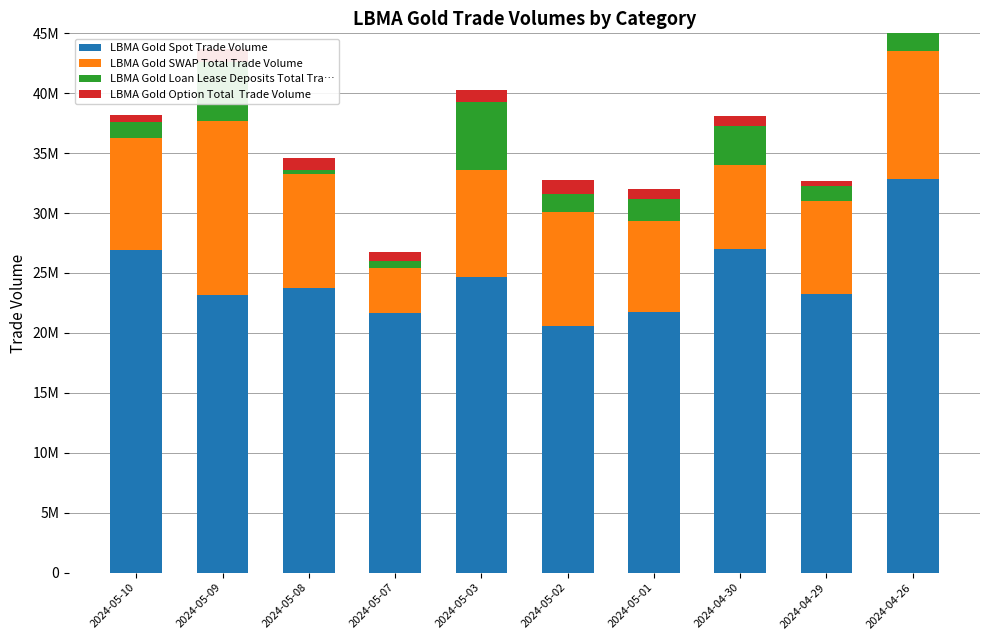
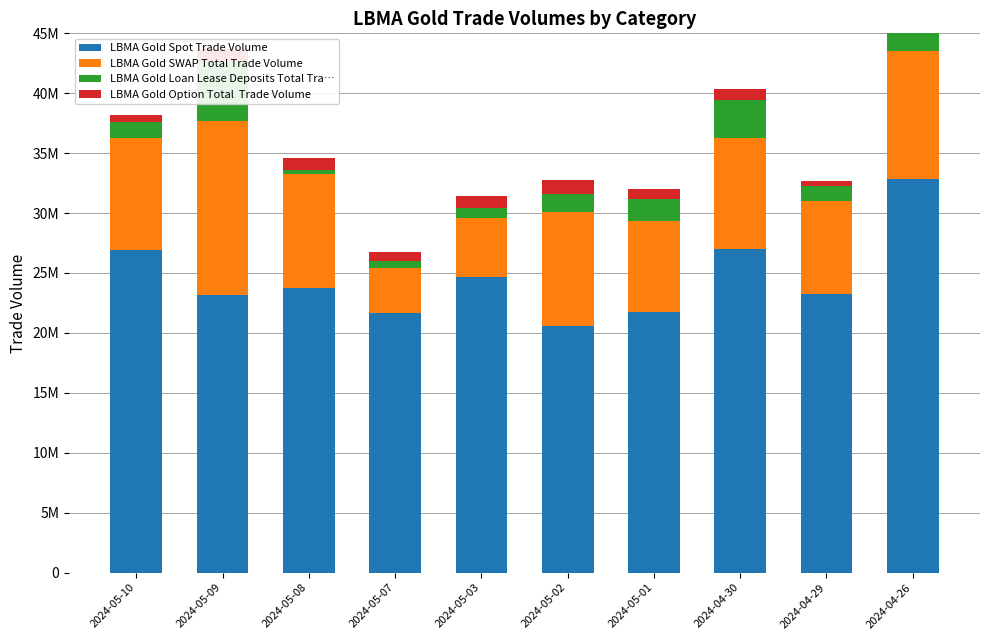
  {
    "LBMA Gold Spot Trade Volume": {
      "2024-05-10": 26900000,
      "2024-05-09": 23200000,
      "2024-05-08": 23700000,
      "2024-05-07": 21600000,
      "2024-05-03": 24600000,
      "2024-05-02": 20600000,
      "2024-05-01": 21800000,
      "2024-04-30": 27000000,
      "2024-04-29": 23300000,
      "2024-04-26": 32900000
    },
    "LBMA Gold SWAP Total Trade Volume": {
      "2024-05-10": 9400000,
      "2024-05-09": 14500000,
      "2024-05-08": 9600000,
      "2024-05-07": 3800000,
-     "2024-05-03": 8900000,
+     "2024-05-03": 5000000,
      "2024-05-02": 9600000,
      "2024-05-01": 7600000,
-     "2024-04-30": 7000000,
+     "2024-04-30": 9200000,
      "2024-04-29": 7700000,
      "2024-04-26": 10600000
    },
    "LBMA Gold Loan Lease Deposits Total Tra…": {
      "2024-05-10": 1300000,
      "2024-05-08": 300000,
      "2024-05-07": 600000,
-     "2024-05-03": 5700000,
+     "2024-05-03": 800000,
      "2024-05-02": 1500000,
      "2024-05-01": 1900000,
      "2024-04-30": 3200000,
      "2024-04-29": 1200000
    },
    "LBMA Gold Option Total Trade Volume": {
      "2024-05-10": 600000,
      "2024-05-08": 1000000,
      "2024-05-07": 700000,
      "2024-05-03": 1000000,
      "2024-05-02": 1200000,
      "2024-05-01": 800000,
      "2024-04-30": 900000,
      "2024-04-29": 400000
    }
  }
